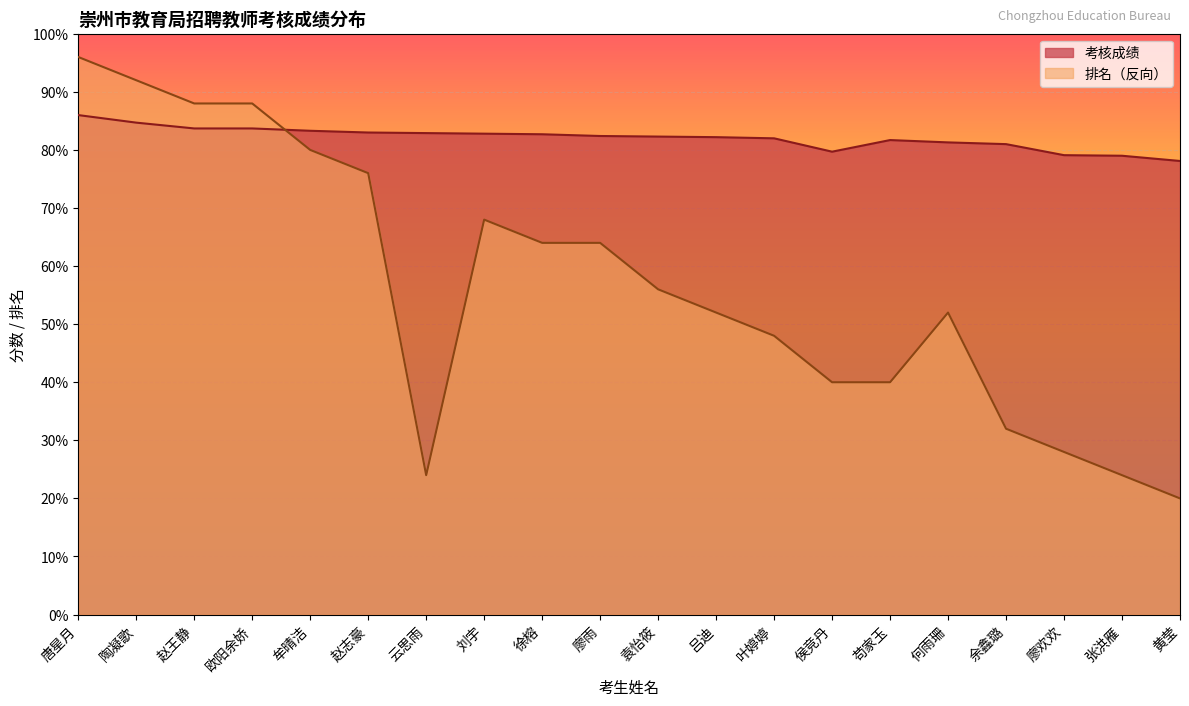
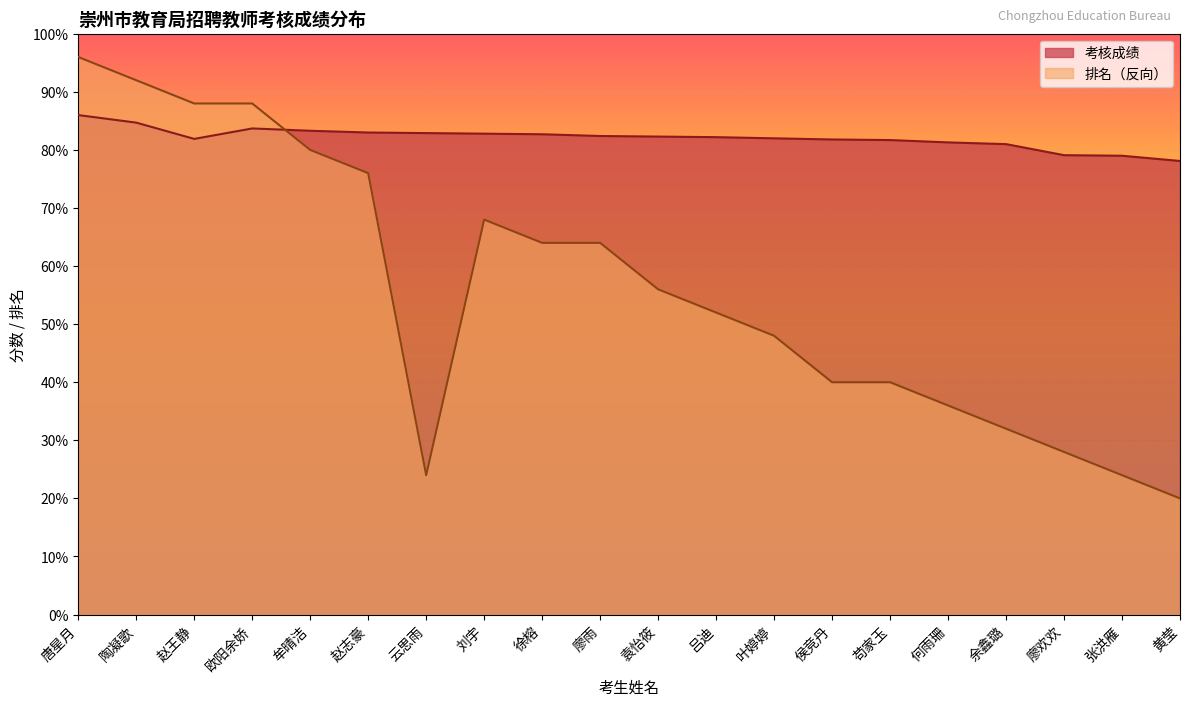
  {
    "考核成绩": {
      "唐星月": "86%",
      "陶凝歌": "85%",
-     "赵王静": "84%",
+     "赵王静": "82%",
      "欧阳余娇": "84%",
      "牟晴洁": "83%",
      "赵志豪": "83%",
      "云思雨": "83%",
      "刘宇": "83%",
      "徐榕": "83%",
      "廖雨": "82%",
      "袁怡筱": "82%",
      "吕迪": "82%",
      "叶婷婷": "82%",
-     "侯竞丹": "80%",
+     "侯竞丹": "82%",
      "苟家玉": "82%",
      "何雨珊": "81%",
      "余鑫璐": "81%",
      "廖欢欢": "79%",
      "张洪雁": "79%",
      "黄莹": "78%"
    },
    "排名（反向）": {
      "唐星月": "96%",
      "陶凝歌": "92%",
      "赵王静": "88%",
      "欧阳余娇": "88%",
      "牟晴洁": "80%",
      "赵志豪": "76%",
      "云思雨": "24%",
      "刘宇": "68%",
      "徐榕": "64%",
      "廖雨": "64%",
      "袁怡筱": "56%",
      "吕迪": "52%",
      "叶婷婷": "48%",
      "侯竞丹": "40%",
      "苟家玉": "40%",
-     "何雨珊": "52%",
+     "何雨珊": "36%",
      "余鑫璐": "32%",
      "廖欢欢": "28%",
      "张洪雁": "24%",
      "黄莹": "20%"
    }
  }
